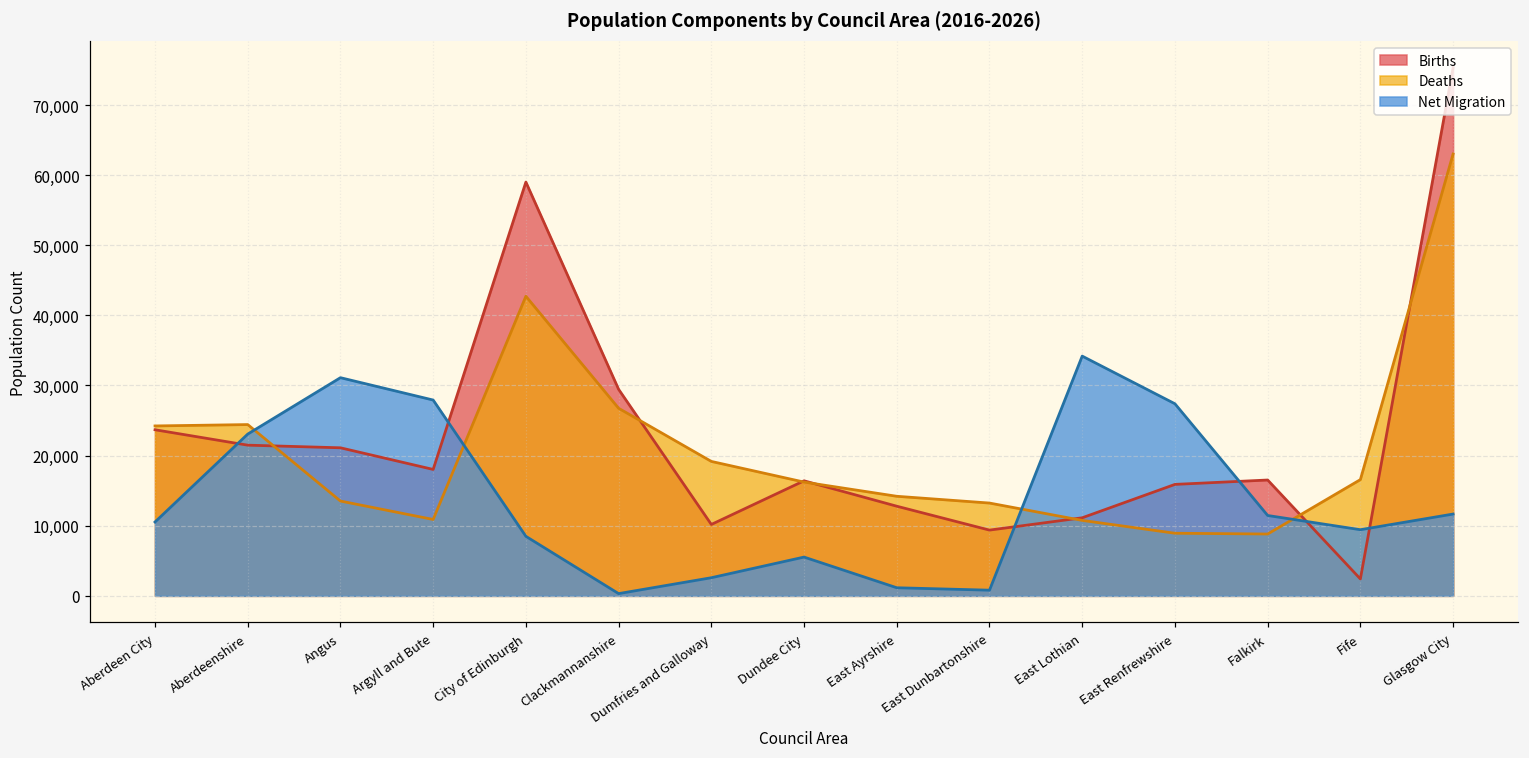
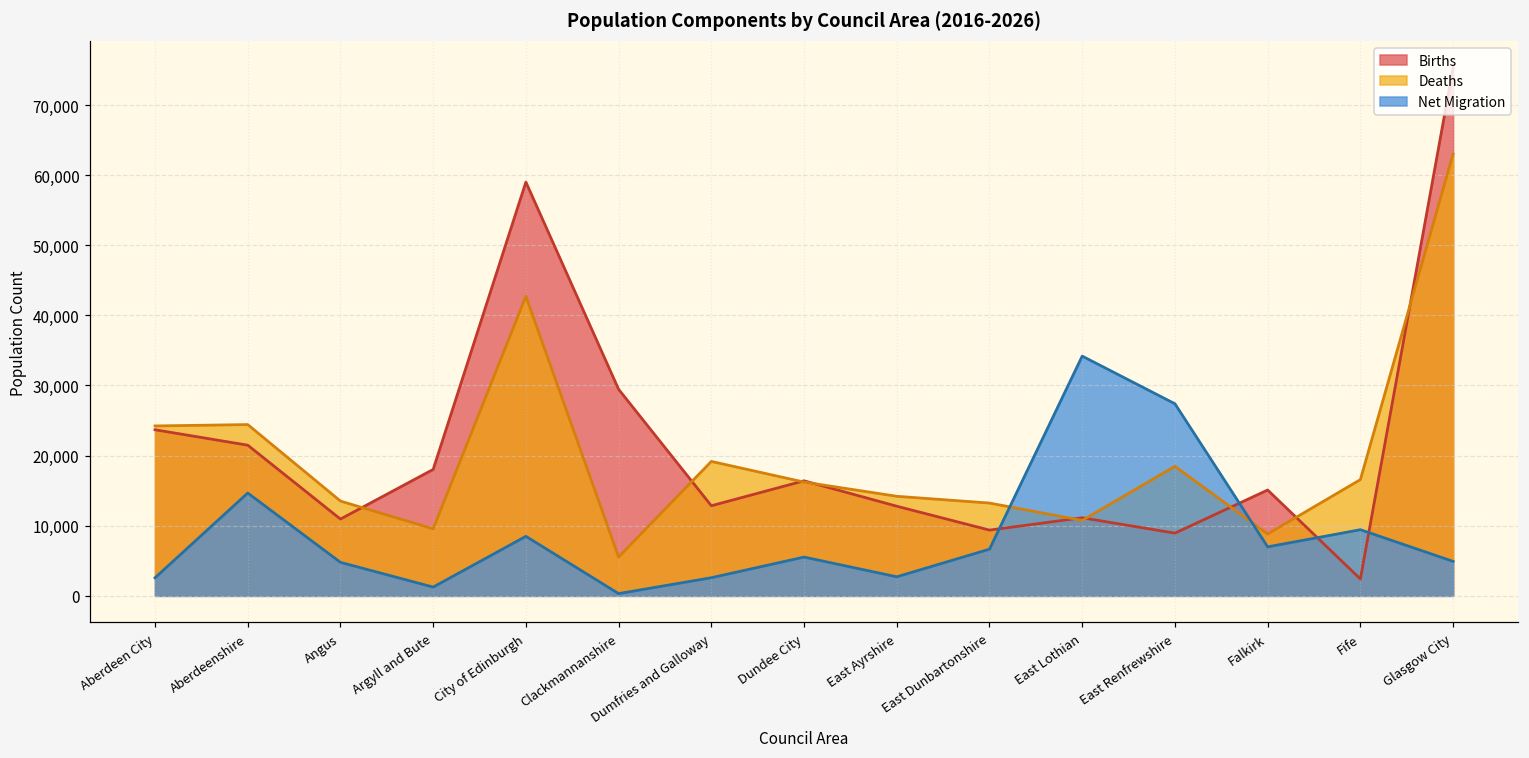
  {
    "Births": {
      "Aberdeen City": "24,000",
      "Aberdeenshire": "21,000",
-     "Angus": "21,000",
+     "Angus": "11,000",
      "Argyll and Bute": "18,000",
      "City of Edinburgh": "59,000",
      "Clackmannanshire": "29,000",
-     "Dumfries and Galloway": "10,000",
+     "Dumfries and Galloway": "13,000",
      "East Ayrshire": "13,000",
      "East Dunbartonshire": "9,000",
-     "East Renfrewshire": "16,000",
-     "Falkirk": "17,000",
+     "East Renfrewshire": "9,000",
+     "Falkirk": "15,000",
      "Fife": "2,000"
    },
    "Deaths": {
      "Aberdeen City": "24,000",
      "Aberdeenshire": "24,000",
      "Angus": "14,000",
-     "Argyll and Bute": "11,000",
+     "Argyll and Bute": "10,000",
      "City of Edinburgh": "43,000",
-     "Clackmannanshire": "27,000",
+     "Clackmannanshire": "6,000",
      "Dumfries and Galloway": "19,000",
      "East Ayrshire": "14,000",
      "East Dunbartonshire": "13,000",
-     "East Renfrewshire": "9,000",
+     "East Renfrewshire": "18,000",
      "Falkirk": "9,000",
      "Fife": "17,000",
      "Glasgow City": "63,000"
    },
    "Net Migration": {
-     "Aberdeen City": "11,000",
-     "Aberdeenshire": "23,000",
-     "Angus": "31,000",
-     "Argyll and Bute": "28,000",
+     "Aberdeen City": "3,000",
+     "Aberdeenshire": "15,000",
+     "Angus": "5,000",
+     "Argyll and Bute": "1,000",
      "City of Edinburgh": "8,000",
      "Clackmannanshire": "0",
      "Dumfries and Galloway": "3,000",
      "Dundee City": "6,000",
-     "East Ayrshire": "1,000",
-     "East Dunbartonshire": "1,000",
+     "East Ayrshire": "3,000",
+     "East Dunbartonshire": "7,000",
      "East Lothian": "34,000",
      "East Renfrewshire": "27,000",
-     "Falkirk": "11,000",
+     "Falkirk": "7,000",
      "Fife": "9,000",
-     "Glasgow City": "12,000"
+     "Glasgow City": "5,000"
    }
  }
